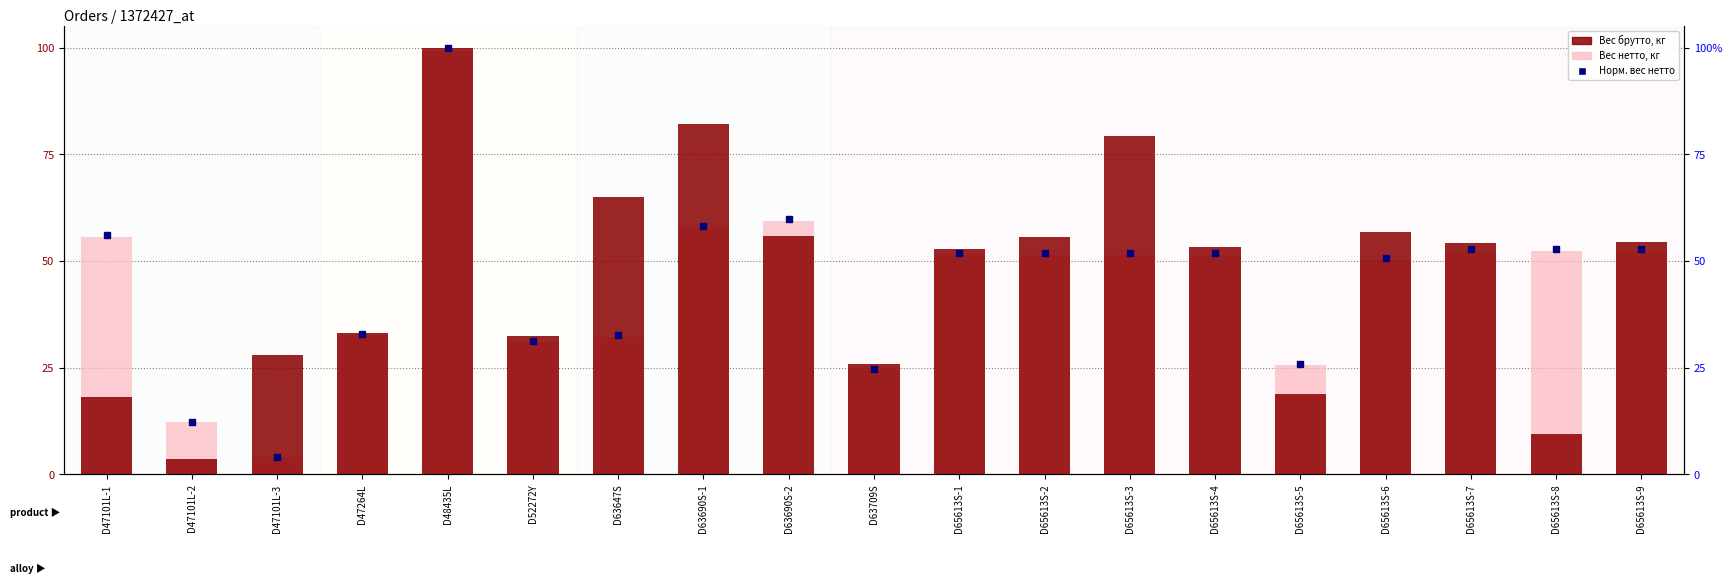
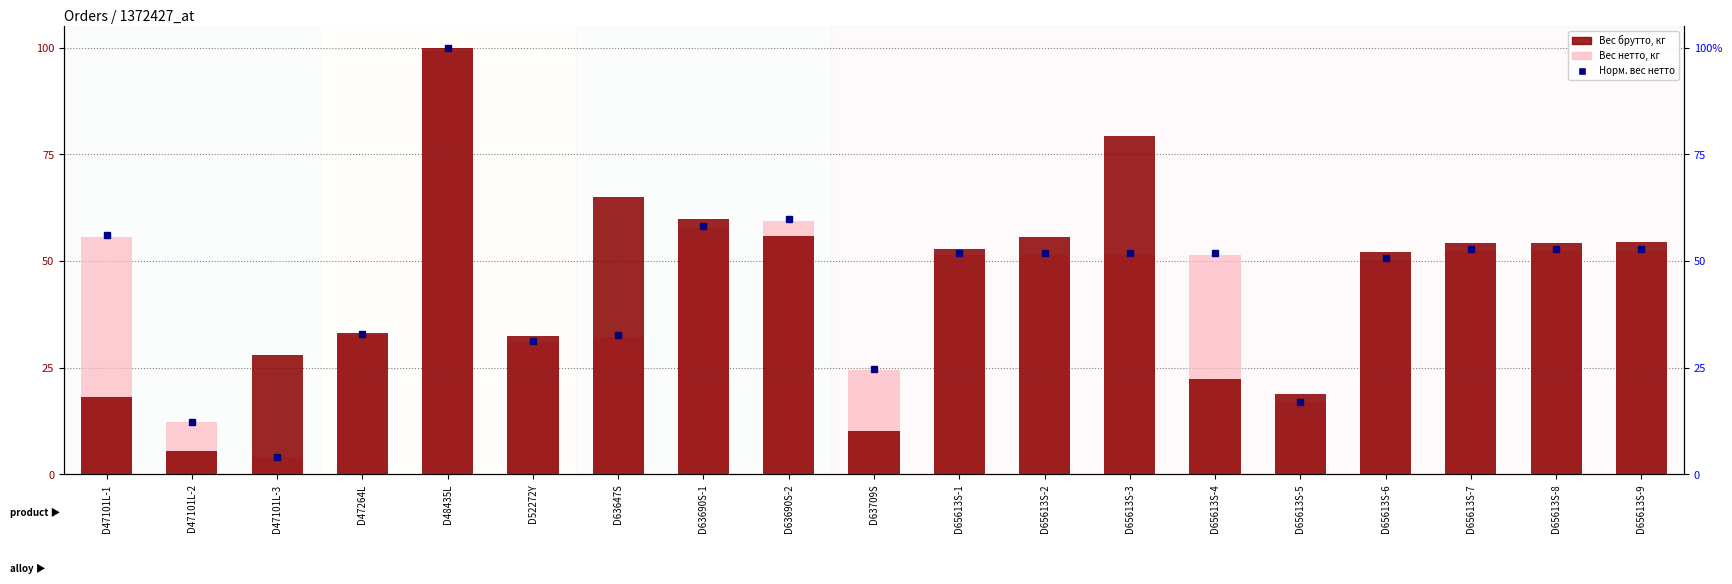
  {
    "Вес брутто, кг": {
-     "D47101L-2": 4,
+     "D47101L-2": 6,
      "D47101L-3": 28,
      "D47264L": 33,
      "D48435L": 100,
      "D52272Y": 32,
      "D63647S": 65,
-     "D63690S-1": 82,
-     "D63709S": 26,
+     "D63690S-1": 60,
+     "D63709S": 10,
      "D65613S-1": 53,
      "D65613S-2": 56,
      "D65613S-3": 79,
-     "D65613S-4": 53,
-     "D65613S-6": 57,
+     "D65613S-4": 22,
+     "D65613S-6": 52,
      "D65613S-7": 54,
-     "D65613S-8": 9,
+     "D65613S-8": 54,
      "D65613S-9": 54
    },
    "Вес нетто, кг": {
      "D47101L-1": 56,
      "D47101L-2": 12,
      "D63690S-2": 59,
-     "D65613S-5": 26
+     "D65613S-5": 17
    }
  }
